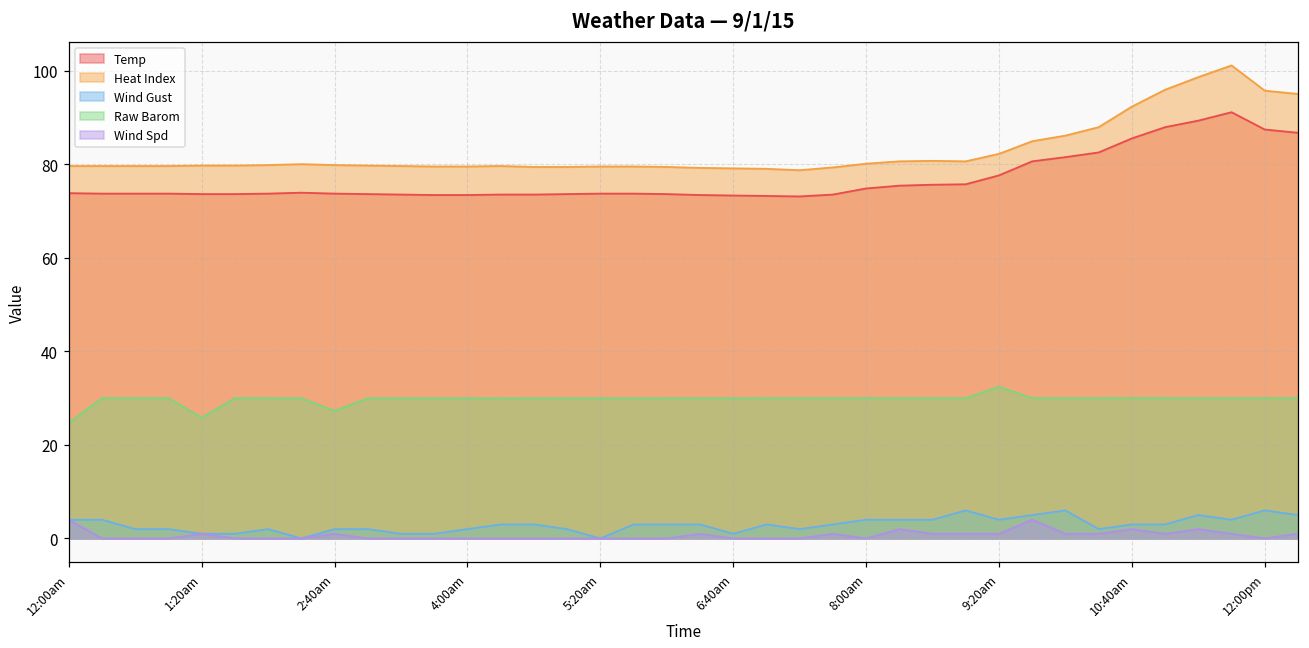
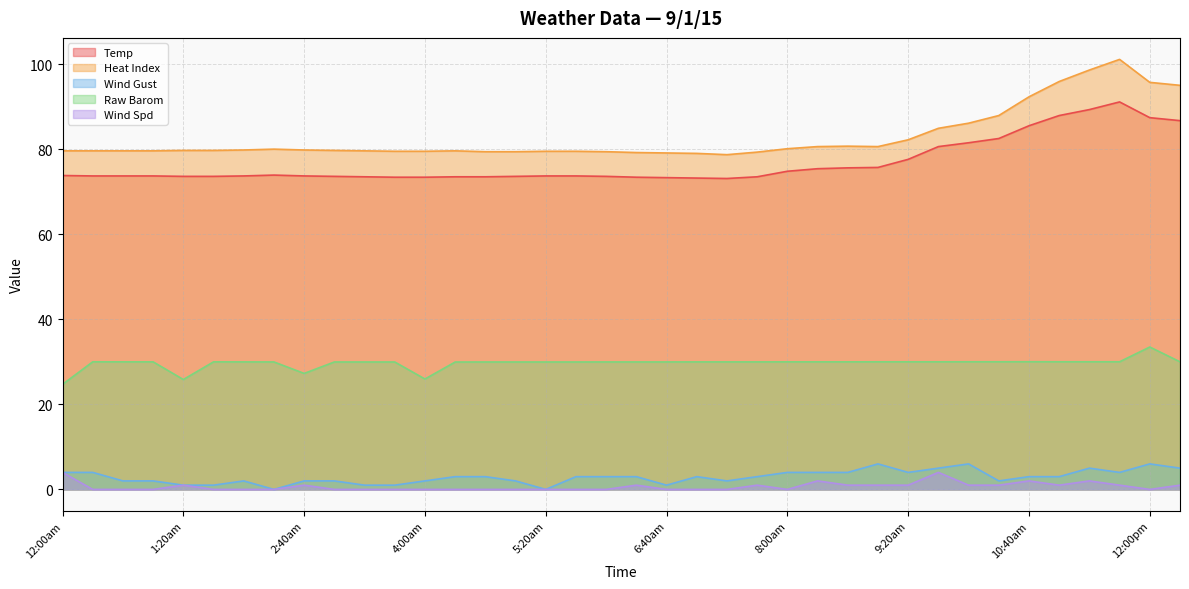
  {
    "Raw Barom": {
      "12:00am": 25,
      "1:20am": 26,
      "2:40am": 27,
-     "4:00am": 30,
+     "4:00am": 26,
      "5:20am": 30,
      "6:40am": 30,
      "8:00am": 30,
-     "9:20am": 32,
+     "9:20am": 30,
      "10:40am": 30,
-     "12:00pm": 30
+     "12:00pm": 33
    }
  }
